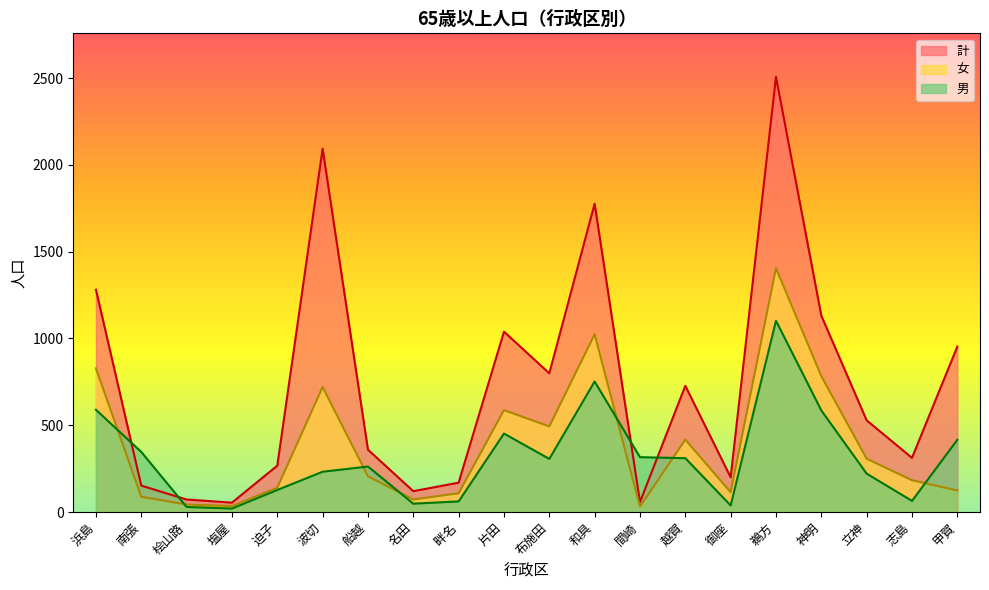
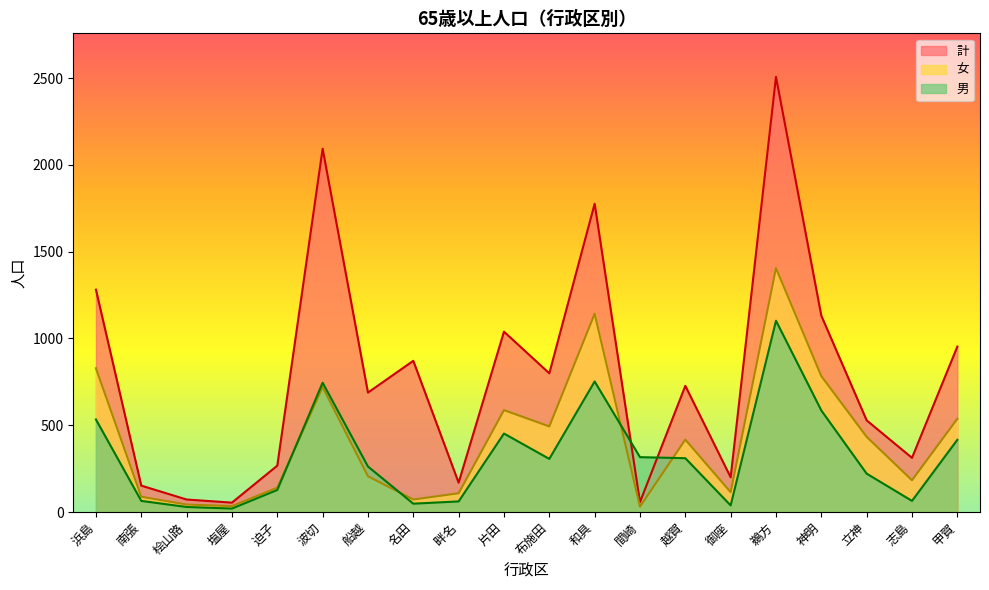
  {
    "計": {
      "浜島": 1280,
      "南張": 150,
      "桧山路": 70,
      "塩屋": 50,
      "迫子": 270,
      "波切": 2090,
-     "船越": 360,
-     "名田": 120,
+     "船越": 690,
+     "名田": 870,
      "畔名": 170,
      "片田": 1040,
      "布施田": 800,
      "和具": 1780,
      "間崎": 60,
      "越賀": 730,
      "御座": 200,
      "鵜方": 2510,
      "神明": 1130,
      "立神": 530,
      "志島": 310,
      "甲賀": 950
    },
    "女": {
      "浜島": 830,
      "南張": 90,
      "波切": 720,
      "船越": 210,
      "名田": 70,
      "畔名": 110,
      "片田": 590,
      "布施田": 490,
-     "和具": 1020,
+     "和具": 1140,
      "間崎": 30,
      "越賀": 420,
      "御座": 110,
      "鵜方": 1410,
      "神明": 780,
-     "立神": 310,
+     "立神": 430,
      "志島": 180,
-     "甲賀": 120
+     "甲賀": 540
    },
    "男": {
-     "浜島": 590,
-     "南張": 350,
-     "波切": 230,
+     "浜島": 530,
+     "南張": 60,
+     "波切": 750,
      "船越": 260,
      "名田": 50,
      "畔名": 60,
      "片田": 450,
      "布施田": 310,
      "和具": 750,
      "間崎": 320,
      "越賀": 310,
      "御座": 40,
      "鵜方": 1100,
      "神明": 590,
      "立神": 220,
      "志島": 60,
      "甲賀": 420
    }
  }
